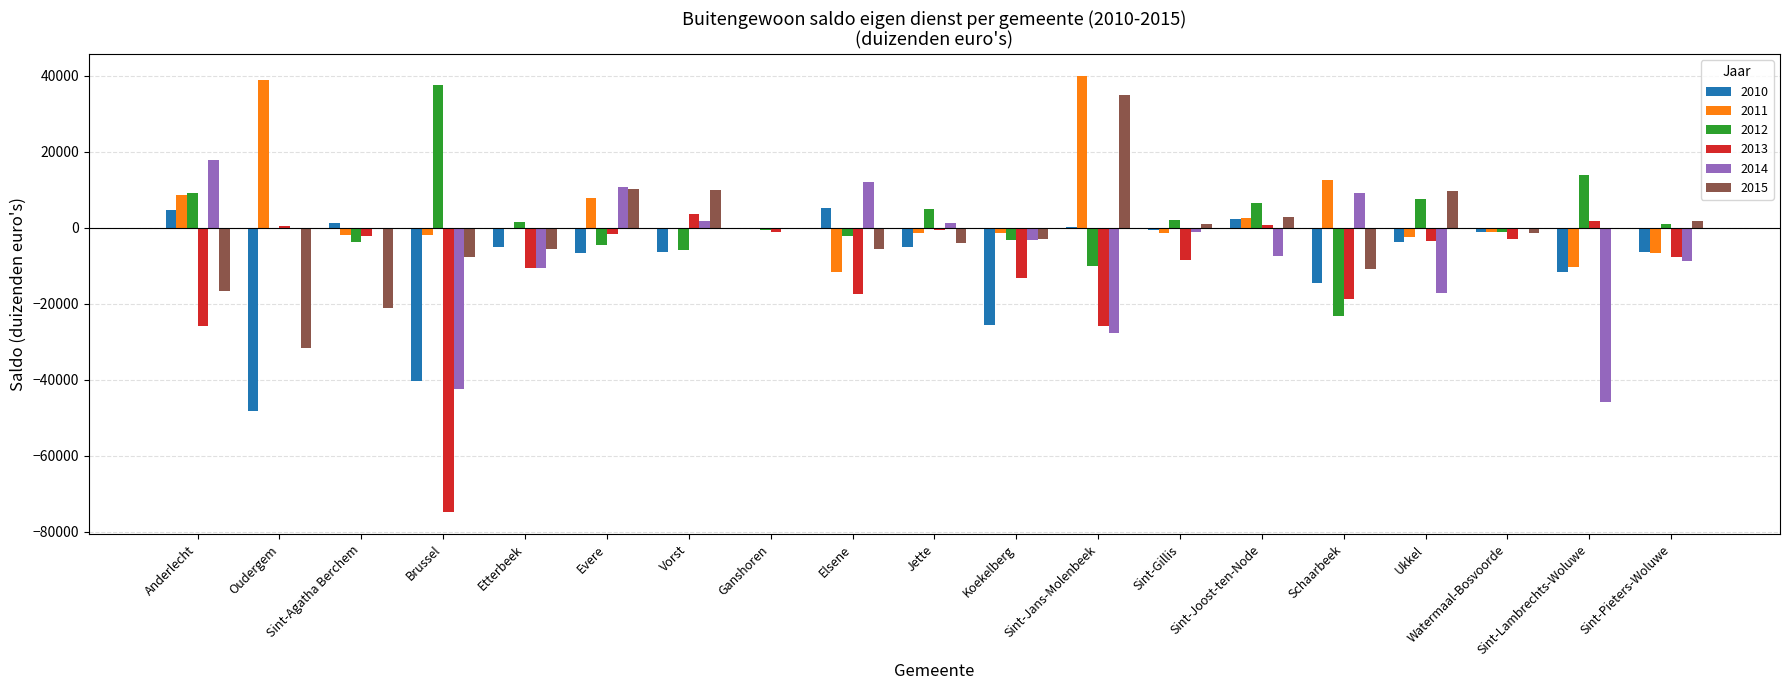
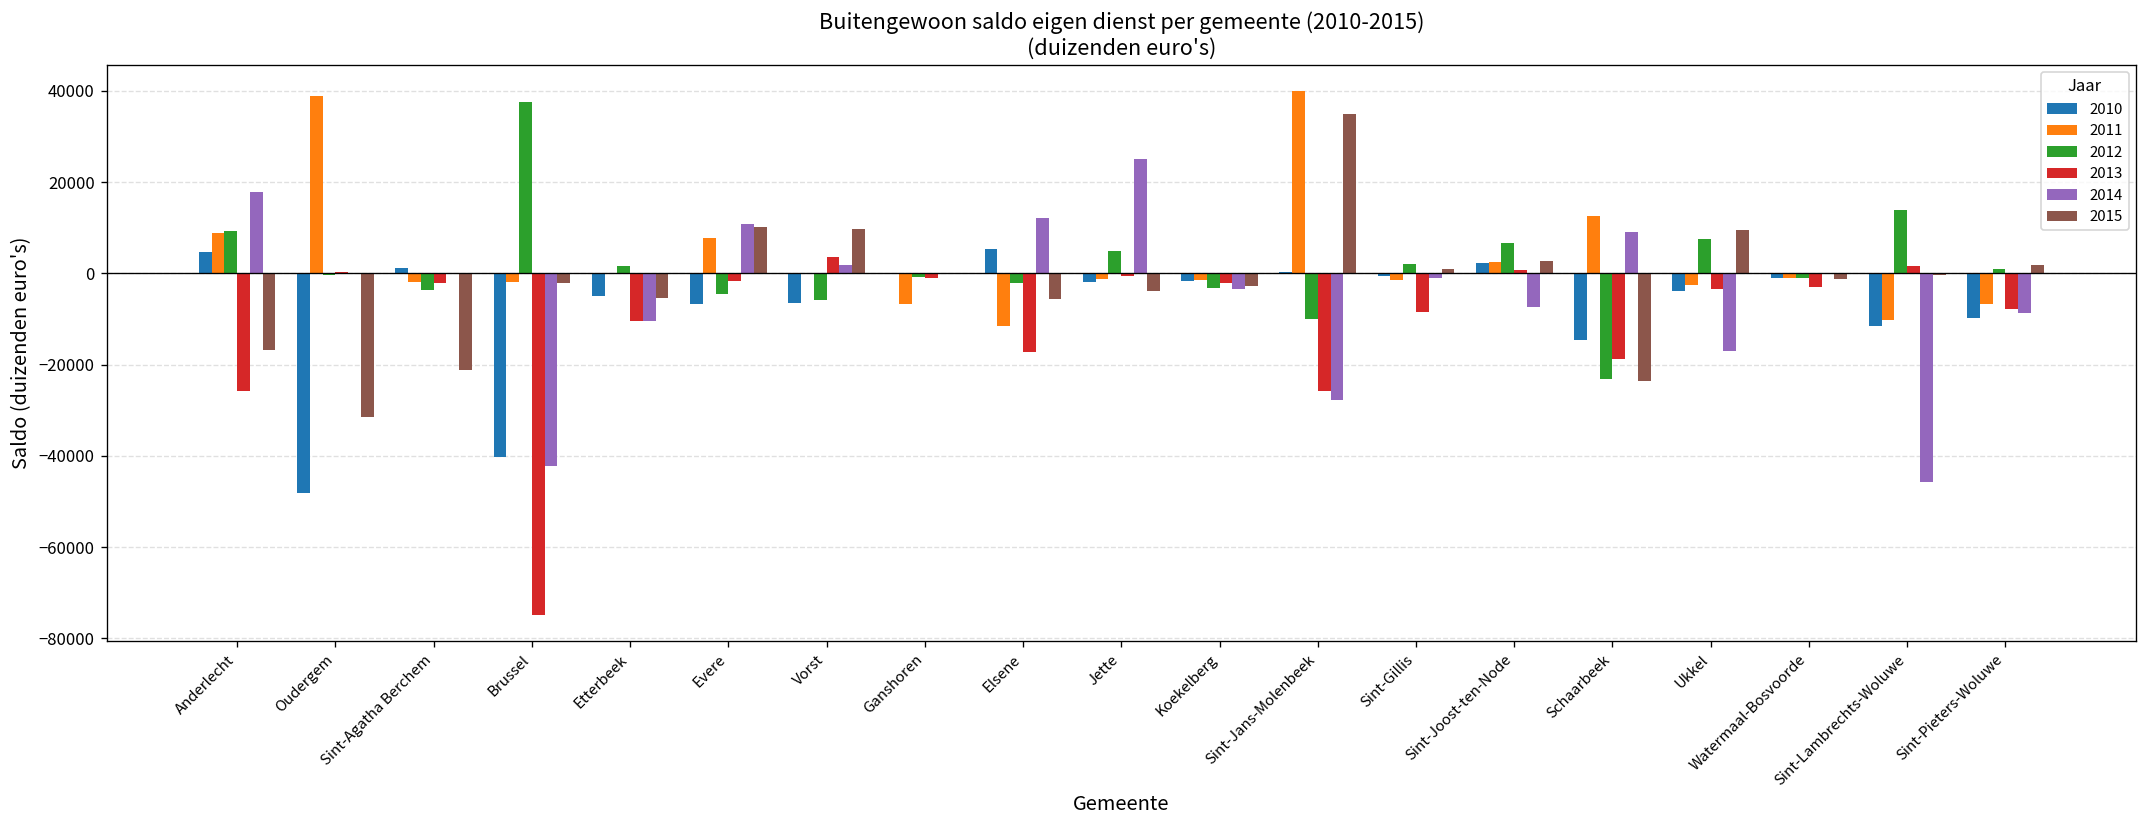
  {
    "2010": {
      "Anderlecht": 5000,
      "Oudergem": -48000,
      "Sint-Agatha Berchem": 1000,
      "Brussel": -40000,
      "Etterbeek": -5000,
      "Evere": -7000,
      "Vorst": -6000,
      "Elsene": 5000,
-     "Jette": -5000,
-     "Koekelberg": -26000,
+     "Jette": -2000,
+     "Koekelberg": -2000,
      "Sint-Gillis": -1000,
      "Sint-Joost-ten-Node": 2000,
      "Schaarbeek": -15000,
      "Ukkel": -4000,
      "Watermaal-Bosvoorde": -1000,
      "Sint-Lambrechts-Woluwe": -12000,
-     "Sint-Pieters-Woluwe": -6000
+     "Sint-Pieters-Woluwe": -10000
    },
    "2011": {
      "Anderlecht": 9000,
      "Oudergem": 39000,
      "Sint-Agatha Berchem": -2000,
      "Brussel": -2000,
      "Evere": 8000,
-     "Ganshoren": 0,
+     "Ganshoren": -7000,
      "Elsene": -12000,
      "Jette": -1000,
      "Koekelberg": -1000,
      "Sint-Jans-Molenbeek": 40000,
      "Sint-Gillis": -1000,
      "Sint-Joost-ten-Node": 3000,
      "Schaarbeek": 13000,
      "Ukkel": -2000,
      "Watermaal-Bosvoorde": -1000,
      "Sint-Lambrechts-Woluwe": -10000,
      "Sint-Pieters-Woluwe": -7000
    },
    "2012": {
      "Anderlecht": 9000,
      "Sint-Agatha Berchem": -4000,
      "Brussel": 37000,
      "Etterbeek": 2000,
      "Evere": -5000,
      "Vorst": -6000,
      "Ganshoren": -1000,
      "Elsene": -2000,
      "Jette": 5000,
      "Koekelberg": -3000,
      "Sint-Jans-Molenbeek": -10000,
      "Sint-Gillis": 2000,
      "Sint-Joost-ten-Node": 7000,
      "Schaarbeek": -23000,
      "Ukkel": 7000,
      "Watermaal-Bosvoorde": -1000,
      "Sint-Lambrechts-Woluwe": 14000,
      "Sint-Pieters-Woluwe": 1000
    },
    "2013": {
      "Anderlecht": -26000,
      "Sint-Agatha Berchem": -2000,
      "Brussel": -75000,
      "Etterbeek": -11000,
      "Evere": -2000,
      "Vorst": 4000,
      "Ganshoren": -1000,
      "Elsene": -17000,
-     "Koekelberg": -13000,
+     "Koekelberg": -2000,
      "Sint-Jans-Molenbeek": -26000,
      "Sint-Gillis": -8000,
      "Sint-Joost-ten-Node": 1000,
      "Schaarbeek": -19000,
      "Ukkel": -3000,
      "Watermaal-Bosvoorde": -3000,
      "Sint-Lambrechts-Woluwe": 2000,
      "Sint-Pieters-Woluwe": -8000
    },
    "2014": {
      "Anderlecht": 18000,
      "Brussel": -42000,
      "Etterbeek": -11000,
      "Evere": 11000,
      "Vorst": 2000,
      "Elsene": 12000,
-     "Jette": 1000,
+     "Jette": 25000,
      "Koekelberg": -3000,
      "Sint-Jans-Molenbeek": -28000,
      "Sint-Gillis": -1000,
      "Sint-Joost-ten-Node": -7000,
      "Schaarbeek": 9000,
      "Ukkel": -17000,
      "Sint-Lambrechts-Woluwe": -46000,
      "Sint-Pieters-Woluwe": -9000
    },
    "2015": {
      "Anderlecht": -17000,
      "Oudergem": -32000,
      "Sint-Agatha Berchem": -21000,
-     "Brussel": -8000,
+     "Brussel": -2000,
      "Etterbeek": -5000,
      "Evere": 10000,
      "Vorst": 10000,
      "Elsene": -6000,
      "Jette": -4000,
      "Koekelberg": -3000,
      "Sint-Jans-Molenbeek": 35000,
      "Sint-Gillis": 1000,
      "Sint-Joost-ten-Node": 3000,
-     "Schaarbeek": -11000,
+     "Schaarbeek": -24000,
      "Ukkel": 10000,
      "Watermaal-Bosvoorde": -1000,
      "Sint-Pieters-Woluwe": 2000
    }
  }
